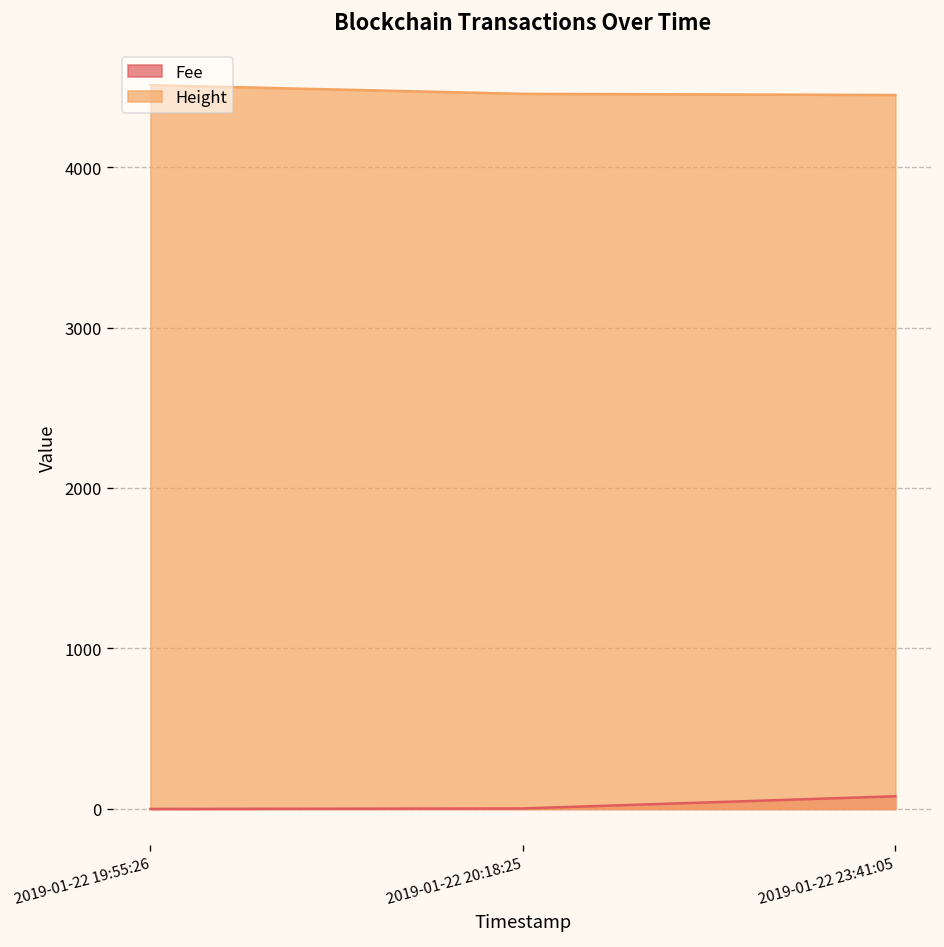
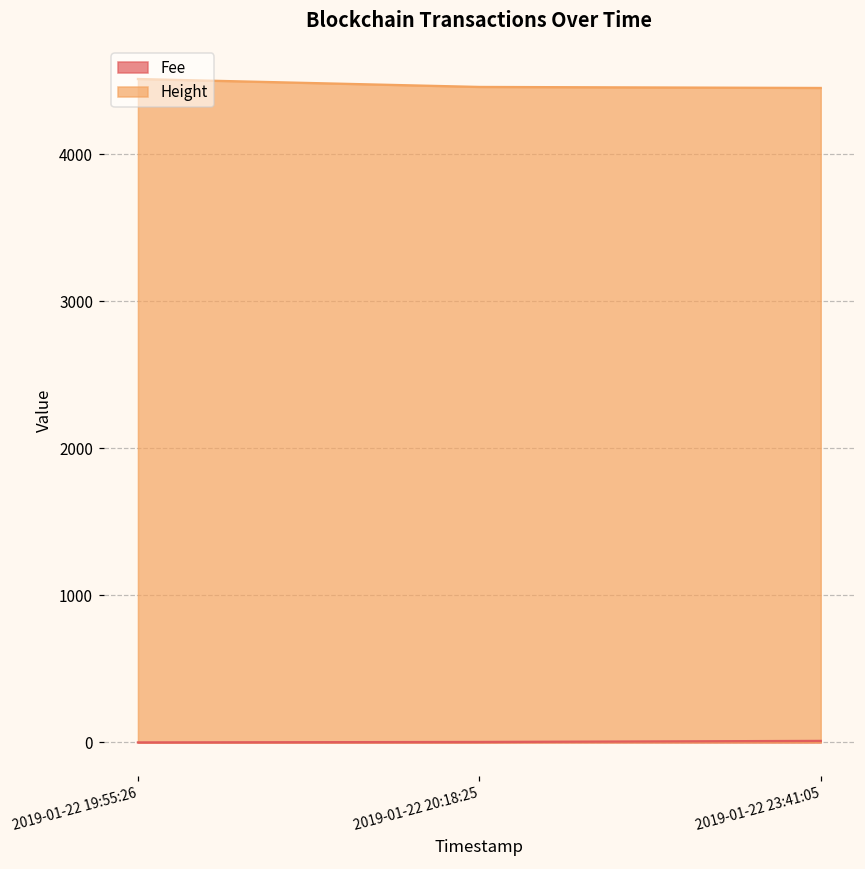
  {
    "Fee": {
      "2019-01-22 19:55:26": 0,
      "2019-01-22 20:18:25": 0,
-     "2019-01-22 23:41:05": 80
+     "2019-01-22 23:41:05": 10
    },
    "Height": {
      "2019-01-22 20:18:25": 4460,
      "2019-01-22 23:41:05": 4450
    }
  }
